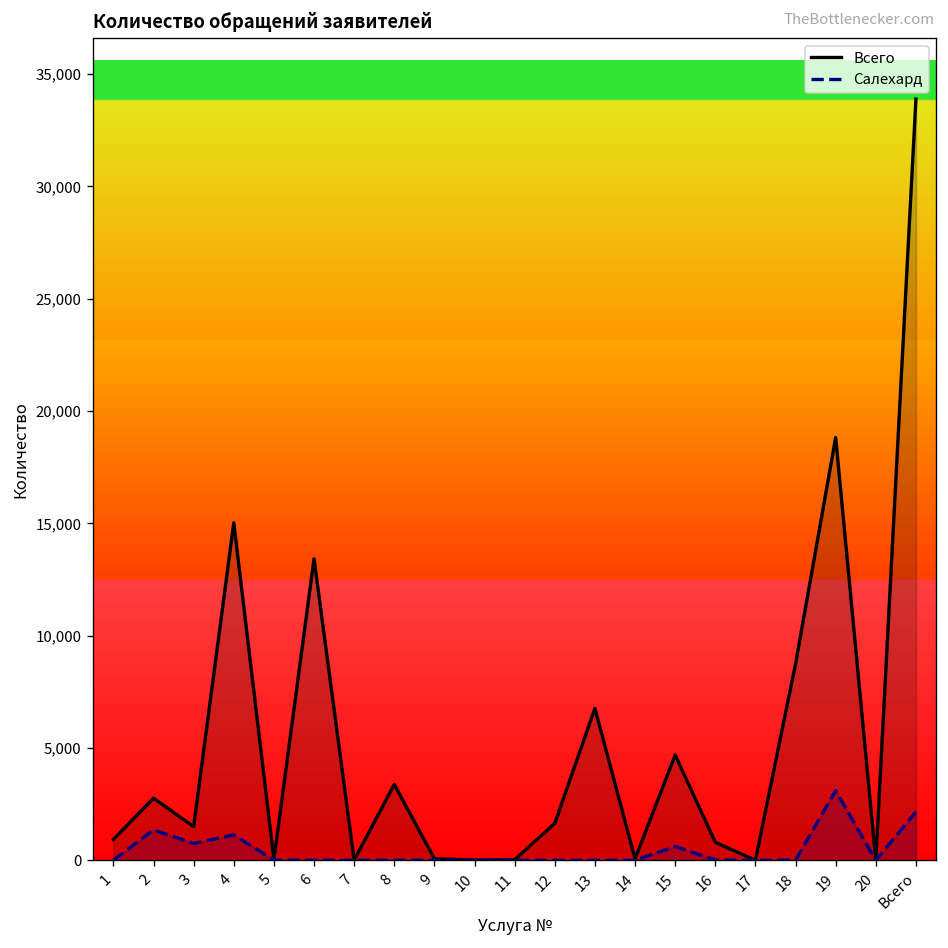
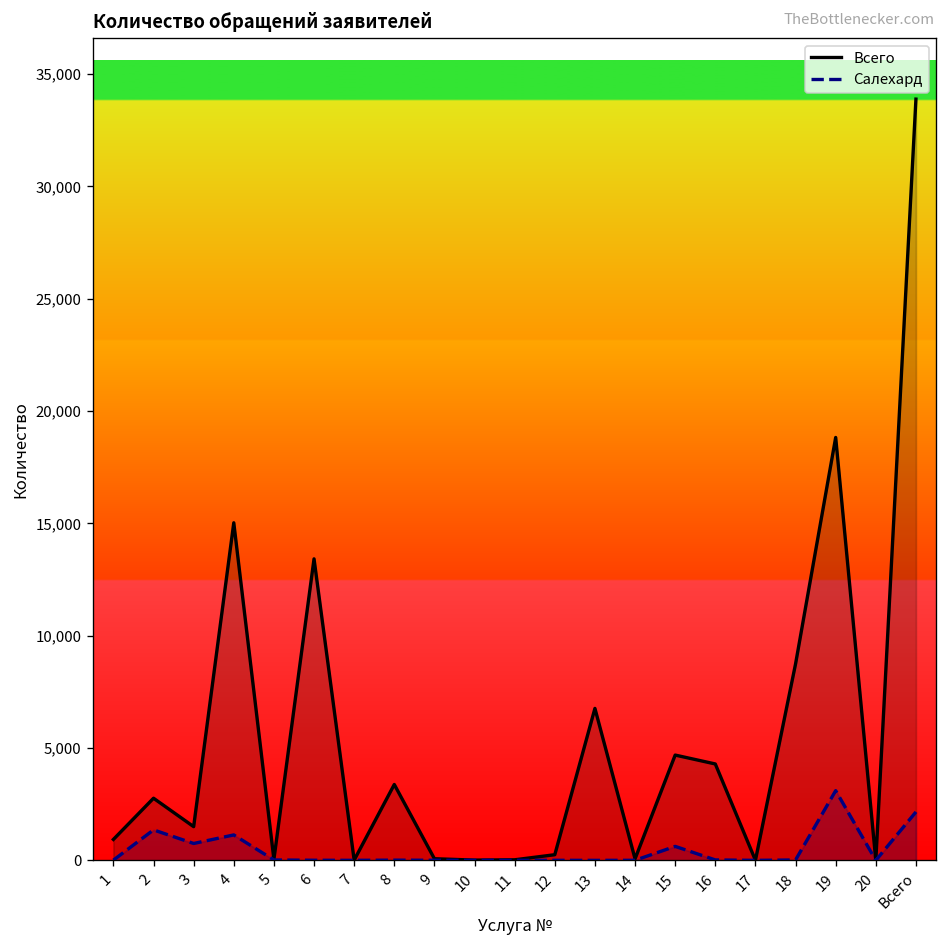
  {
    "Всего": {
      "1": "900",
      "2": "2,800",
      "3": "1,500",
      "4": "15,000",
      "6": "13,400",
      "8": "3,400",
-     "12": "1,700",
+     "12": "300",
      "13": "6,800",
      "15": "4,700",
-     "16": "800",
+     "16": "4,300",
      "18": "8,700",
      "19": "18,800",
      "Всего": "33,900"
    },
    "Салехард": {
      "1": "0",
      "2": "1,400",
      "3": "800",
      "4": "1,100",
      "6": "0",
      "8": "0",
      "12": "0",
      "13": "0",
      "15": "600",
      "16": "0",
      "18": "0",
      "19": "3,100",
      "Всего": "2,200"
    }
  }
